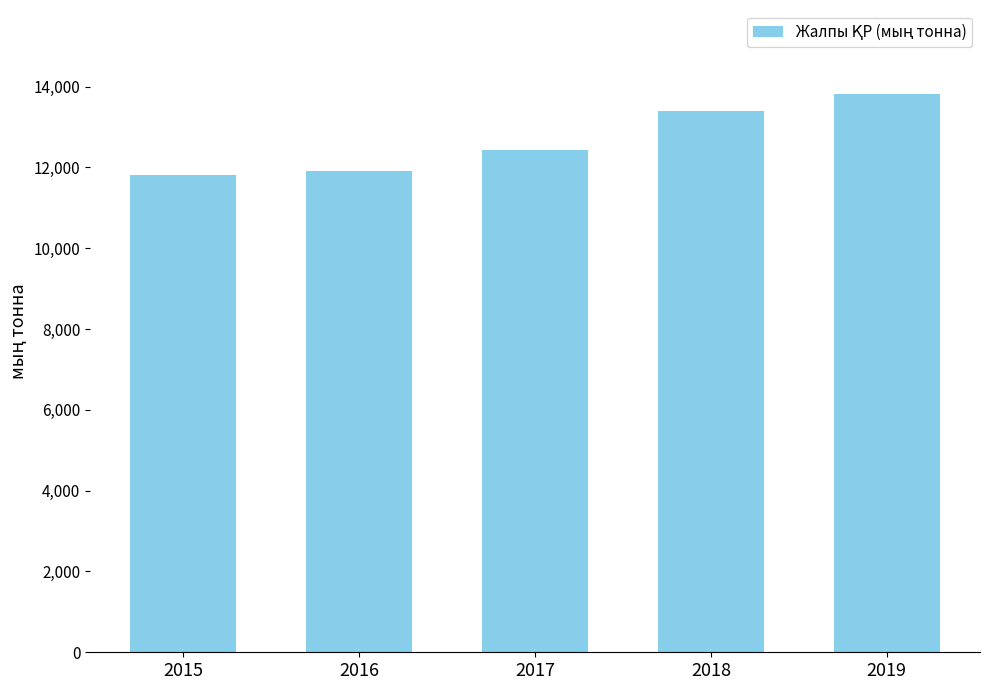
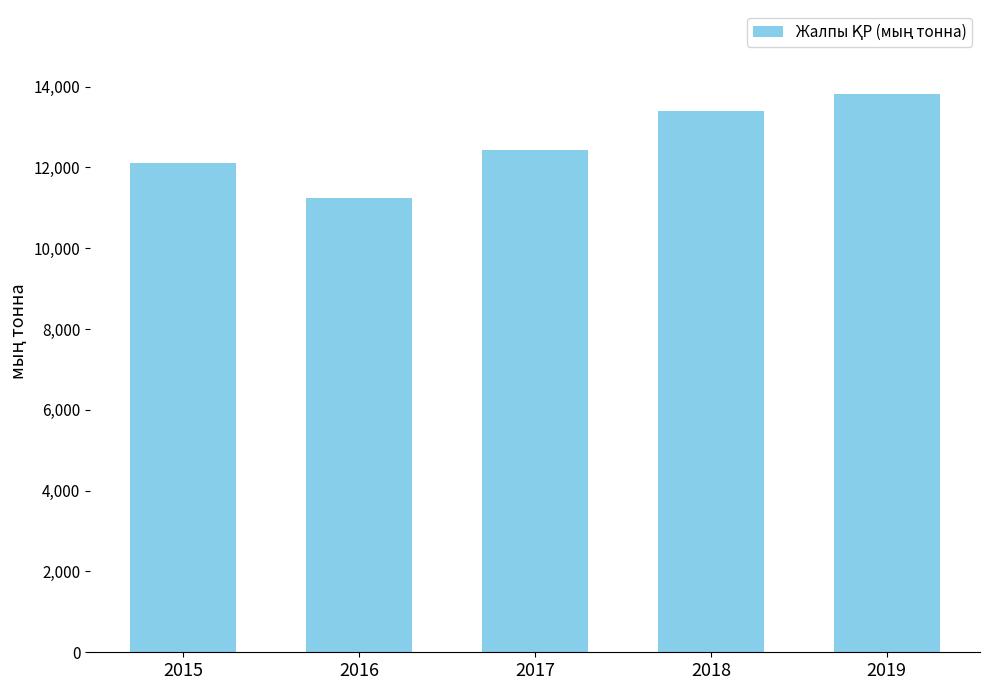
  {
-   "2015": "11,800",
-   "2016": "11,900",
+   "2015": "12,100",
+   "2016": "11,200",
    "2017": "12,400",
    "2018": "13,400",
    "2019": "13,800"
  }
